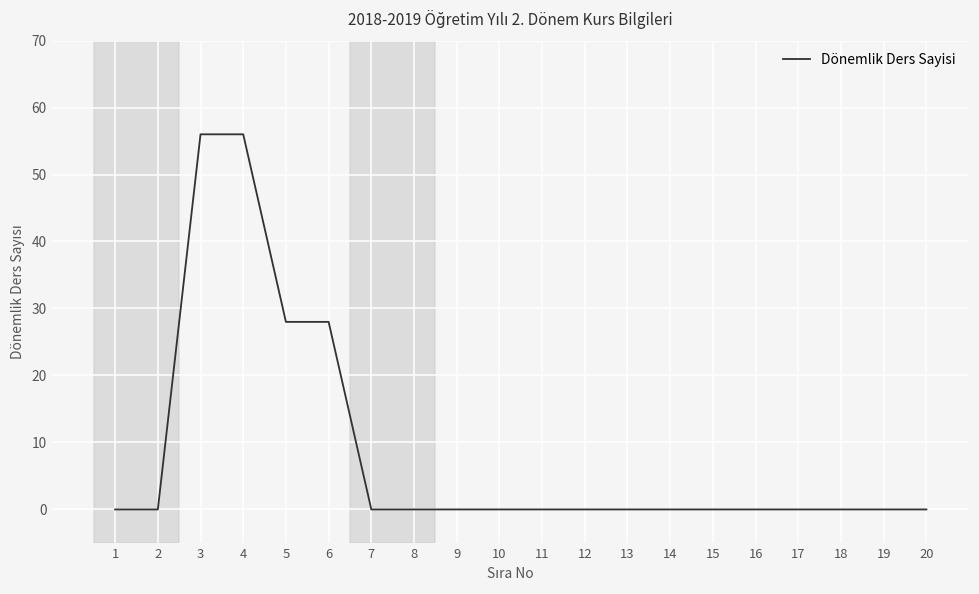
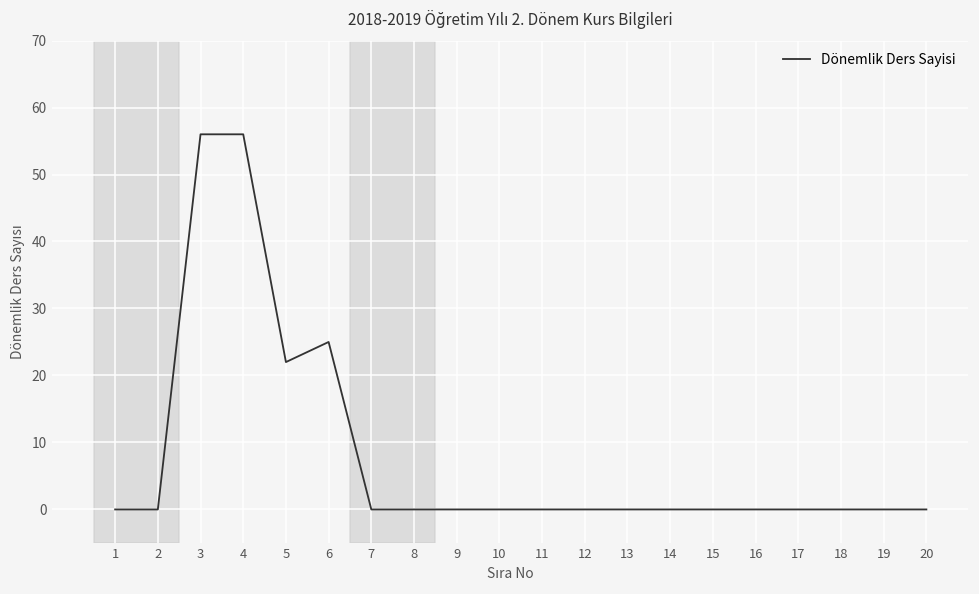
  {
    "1": 0,
    "2": 0,
    "3": 56,
    "4": 56,
-   "5": 28,
-   "6": 28,
+   "5": 22,
+   "6": 25,
    "7": 0,
    "8": 0,
    "9": 0,
    "10": 0,
    "11": 0,
    "12": 0,
    "13": 0,
    "14": 0,
    "15": 0,
    "16": 0,
    "17": 0,
    "18": 0,
    "19": 0,
    "20": 0
  }
